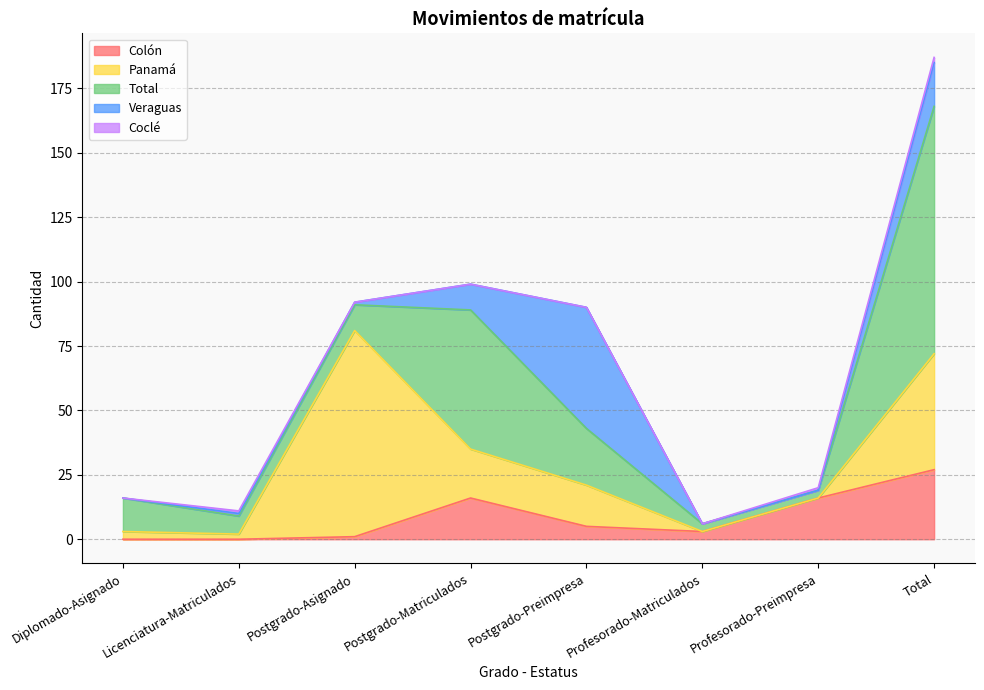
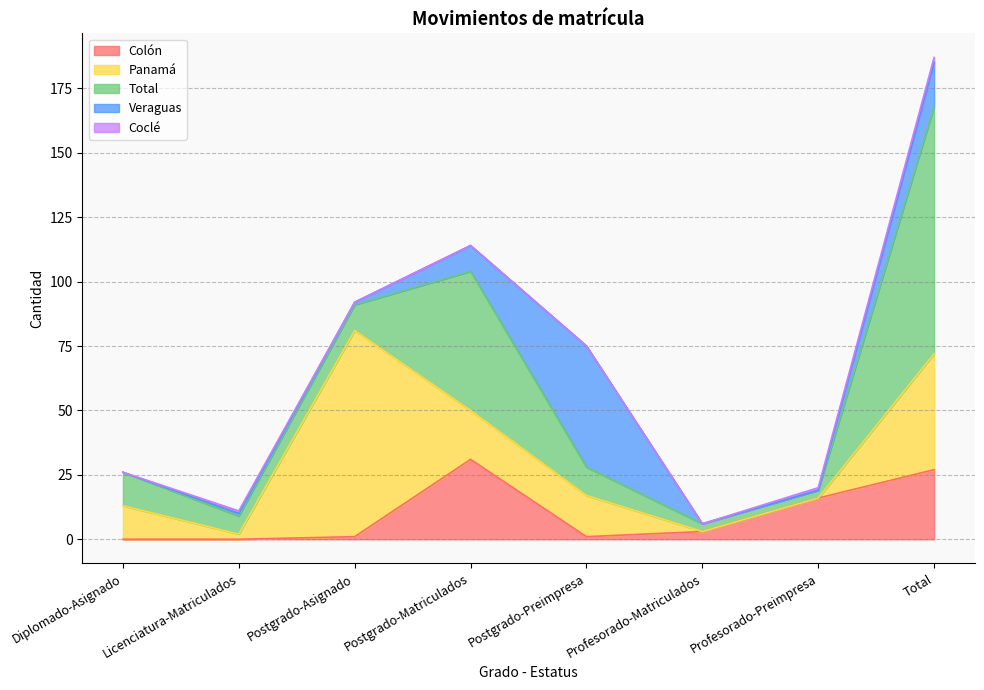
  {
    "Colón": {
      "Diplomado-Asignado": 0,
      "Licenciatura-Matriculados": 0,
      "Postgrado-Asignado": 1,
-     "Postgrado-Matriculados": 16,
-     "Postgrado-Preimpresa": 5,
+     "Postgrado-Matriculados": 31,
+     "Postgrado-Preimpresa": 1,
      "Total": 27
    },
    "Panamá": {
-     "Diplomado-Asignado": 3,
+     "Diplomado-Asignado": 13,
      "Licenciatura-Matriculados": 2,
      "Postgrado-Asignado": 80,
      "Postgrado-Matriculados": 19,
      "Postgrado-Preimpresa": 16,
      "Total": 45
    },
    "Total": {
      "Licenciatura-Matriculados": 7,
      "Postgrado-Asignado": 10,
      "Postgrado-Matriculados": 54,
-     "Postgrado-Preimpresa": 22,
+     "Postgrado-Preimpresa": 11,
      "Total": 96
    },
    "Veraguas": {
      "Licenciatura-Matriculados": 1,
      "Total": 17
    },
    "Coclé": {
      "Licenciatura-Matriculados": 1,
      "Profesorado-Preimpresa": 1,
      "Total": 2
    }
  }
